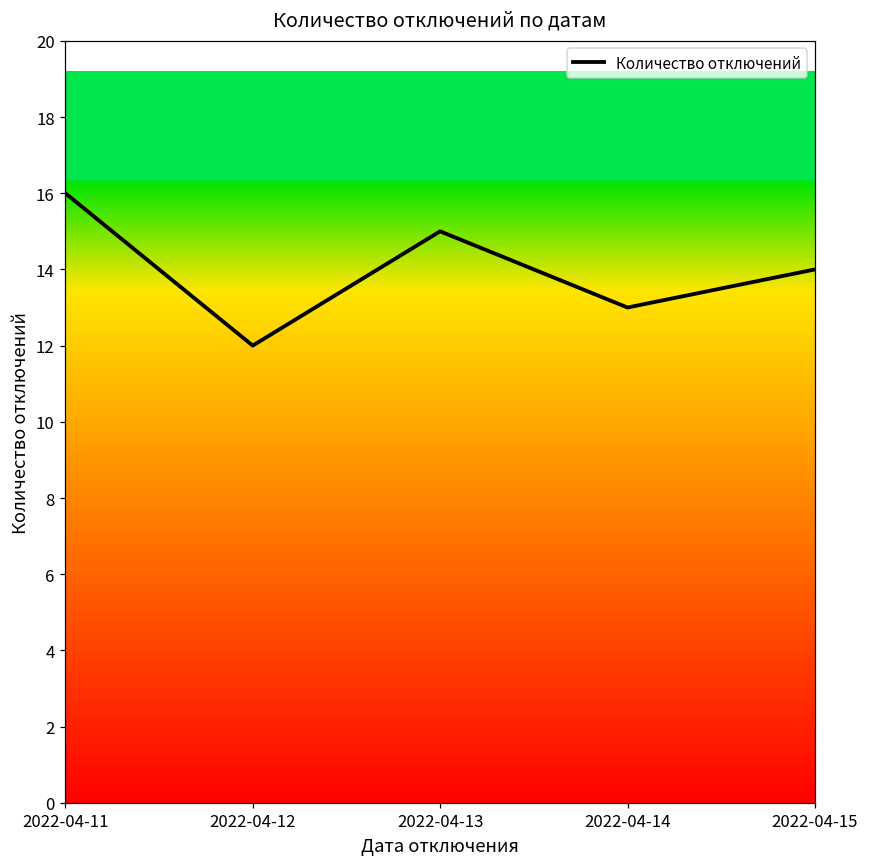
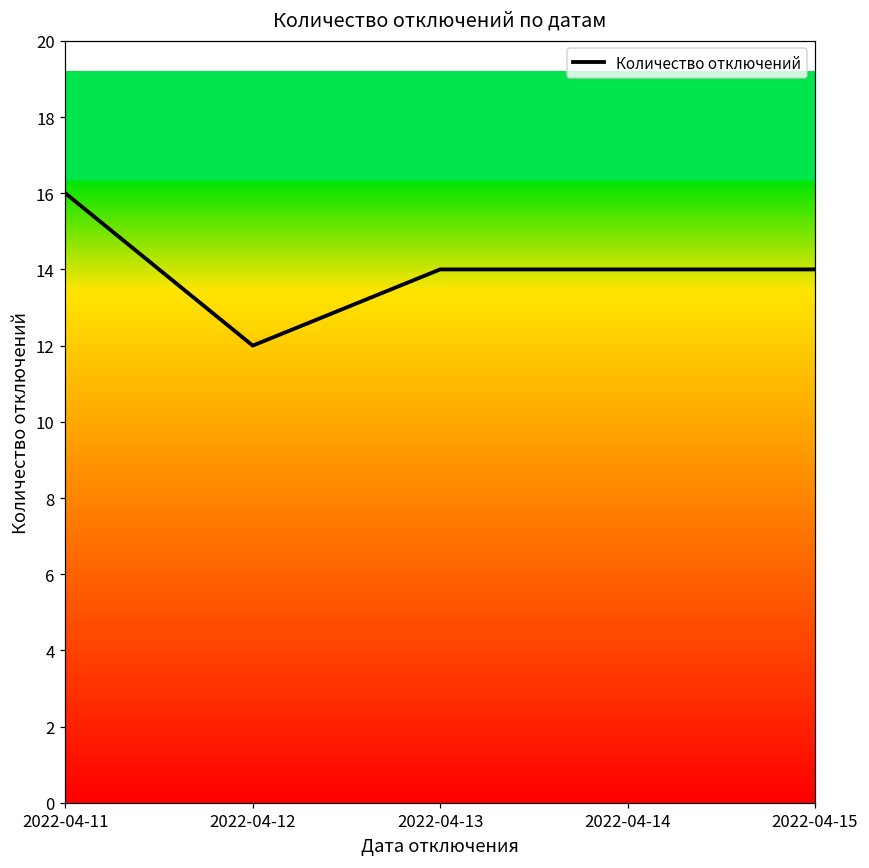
  {
    "2022-04-11": 16,
    "2022-04-12": 12,
-   "2022-04-13": 15,
-   "2022-04-14": 13,
+   "2022-04-13": 14,
+   "2022-04-14": 14,
    "2022-04-15": 14
  }
